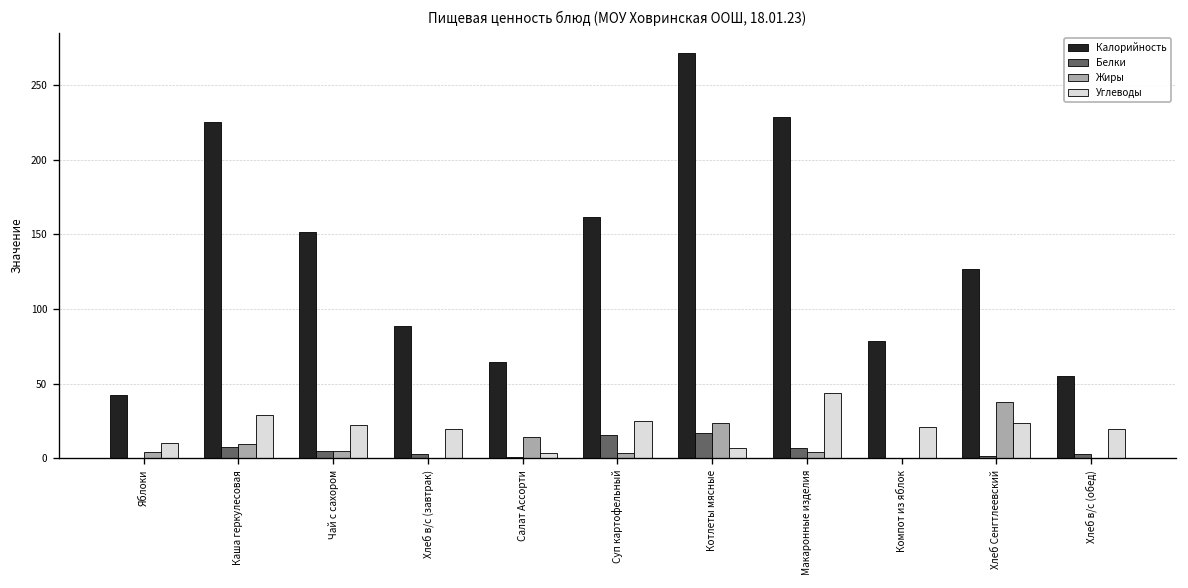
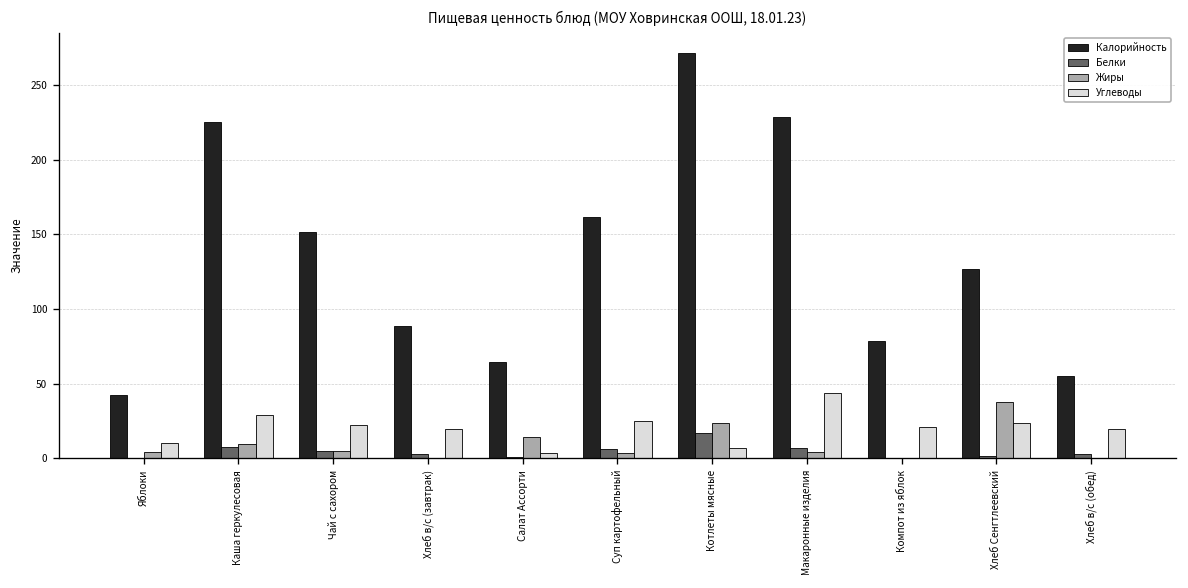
  {
    "Калорийность": {
      "Яблоки": 43,
      "Каша геркулесовая": 225,
      "Чай с сахором": 152,
      "Хлеб в/с (завтрак)": 89,
      "Салат Ассорти": 64,
      "Суп картофельный": 162,
      "Котлеты мясные": 271,
      "Макаронные изделия": 228,
      "Компот из яблок": 78,
      "Хлеб Сенгтлеевский": 127,
      "Хлеб в/с (обед)": 55
    },
    "Белки": {
      "Каша геркулесовая": 7,
      "Чай с сахором": 5,
      "Хлеб в/с (завтрак)": 3,
-     "Суп картофельный": 16,
+     "Суп картофельный": 6,
      "Котлеты мясные": 17,
      "Макаронные изделия": 7,
      "Хлеб в/с (обед)": 3
    },
    "Жиры": {
      "Яблоки": 4,
      "Каша геркулесовая": 10,
      "Чай с сахором": 5,
      "Салат Ассорти": 15,
      "Суп картофельный": 4,
      "Котлеты мясные": 24,
      "Макаронные изделия": 4,
      "Хлеб Сенгтлеевский": 38
    },
    "Углеводы": {
      "Яблоки": 10,
      "Каша геркулесовая": 29,
      "Чай с сахором": 23,
      "Хлеб в/с (завтрак)": 20,
      "Салат Ассорти": 4,
      "Суп картофельный": 25,
      "Котлеты мясные": 7,
      "Макаронные изделия": 44,
      "Компот из яблок": 21,
      "Хлеб Сенгтлеевский": 24,
      "Хлеб в/с (обед)": 20
    }
  }
